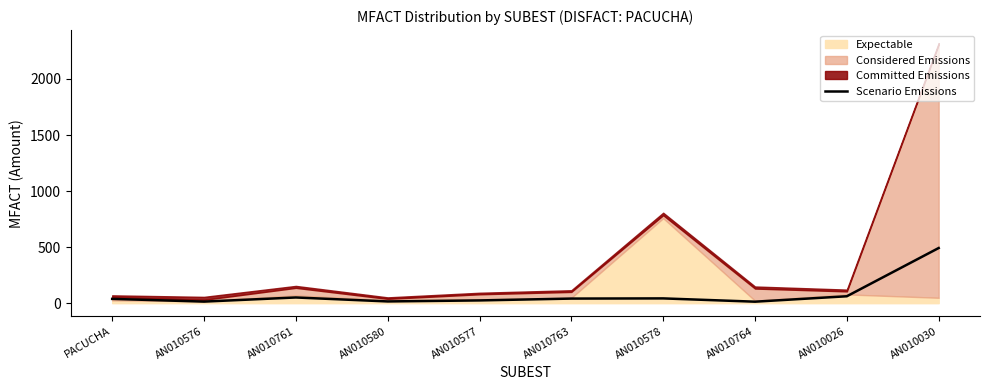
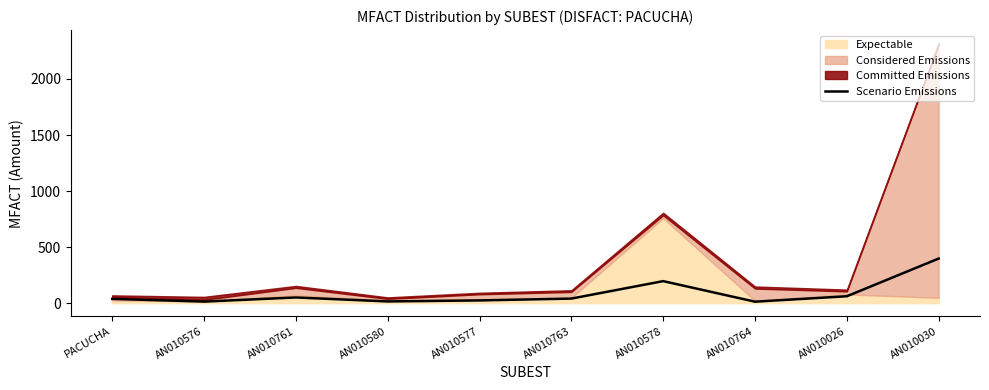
  {
    "Scenario Emissions": {
-     "AN010578": 40,
-     "AN010030": 490
+     "AN010578": 200,
+     "AN010030": 400
    },
    "Expectable": {
      "AN010578": 760,
      "AN010030": 50
    },
    "Committed Emissions": {
      "AN010576": 30
    }
  }
